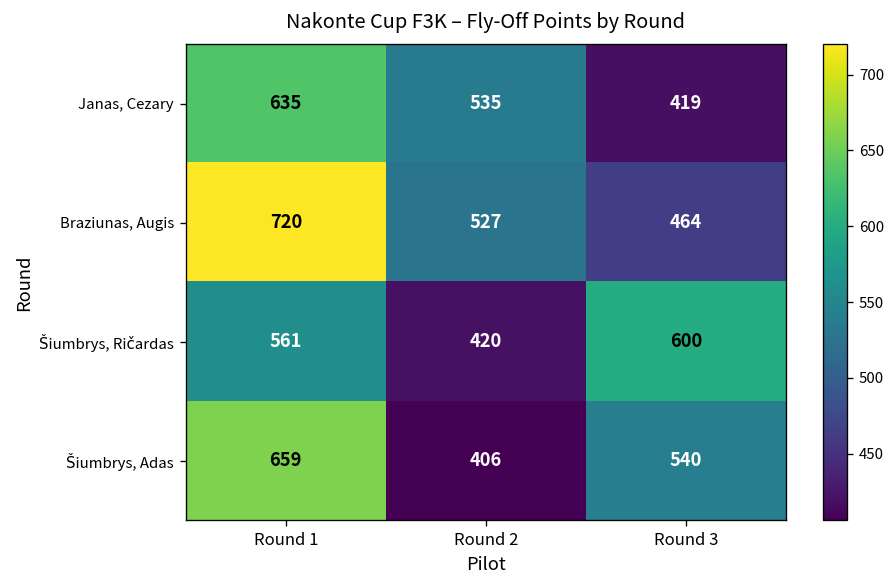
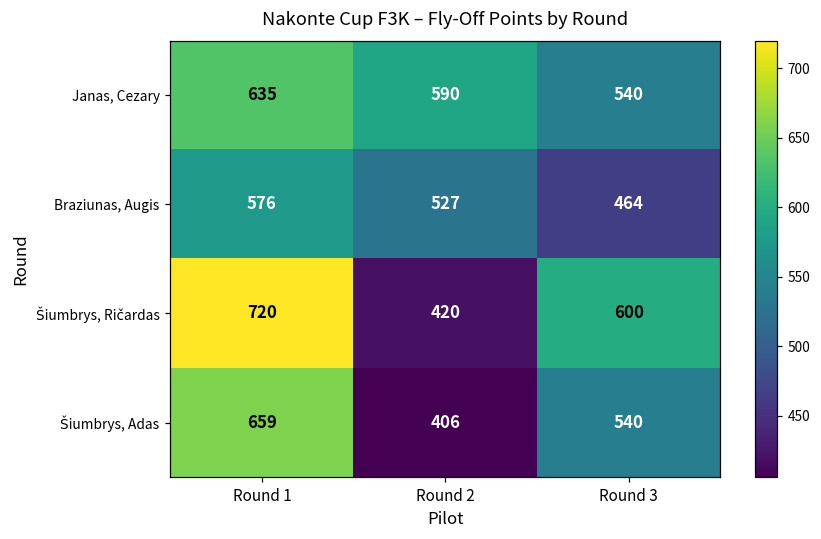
  {
    "Janas, Cezary": {
      "Round 1": 635,
-     "Round 2": 535,
-     "Round 3": 419
+     "Round 2": 590,
+     "Round 3": 540
    },
    "Braziunas, Augis": {
-     "Round 1": 720,
+     "Round 1": 576,
      "Round 2": 527,
      "Round 3": 464
    },
    "Šiumbrys, Ričardas": {
-     "Round 1": 561,
+     "Round 1": 720,
      "Round 2": 420,
      "Round 3": 600
    },
    "Šiumbrys, Adas": {
      "Round 1": 659,
      "Round 2": 406,
      "Round 3": 540
    }
  }
